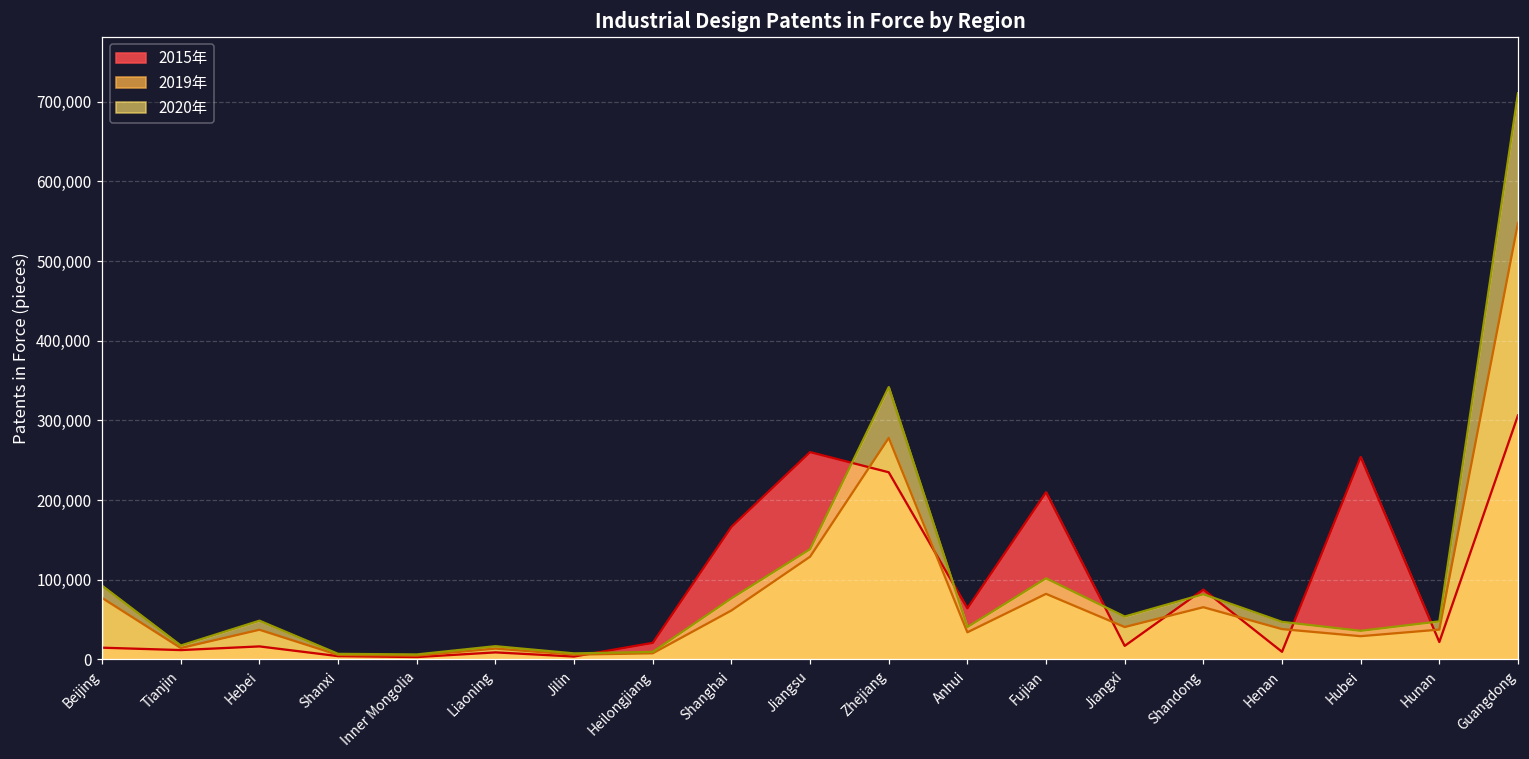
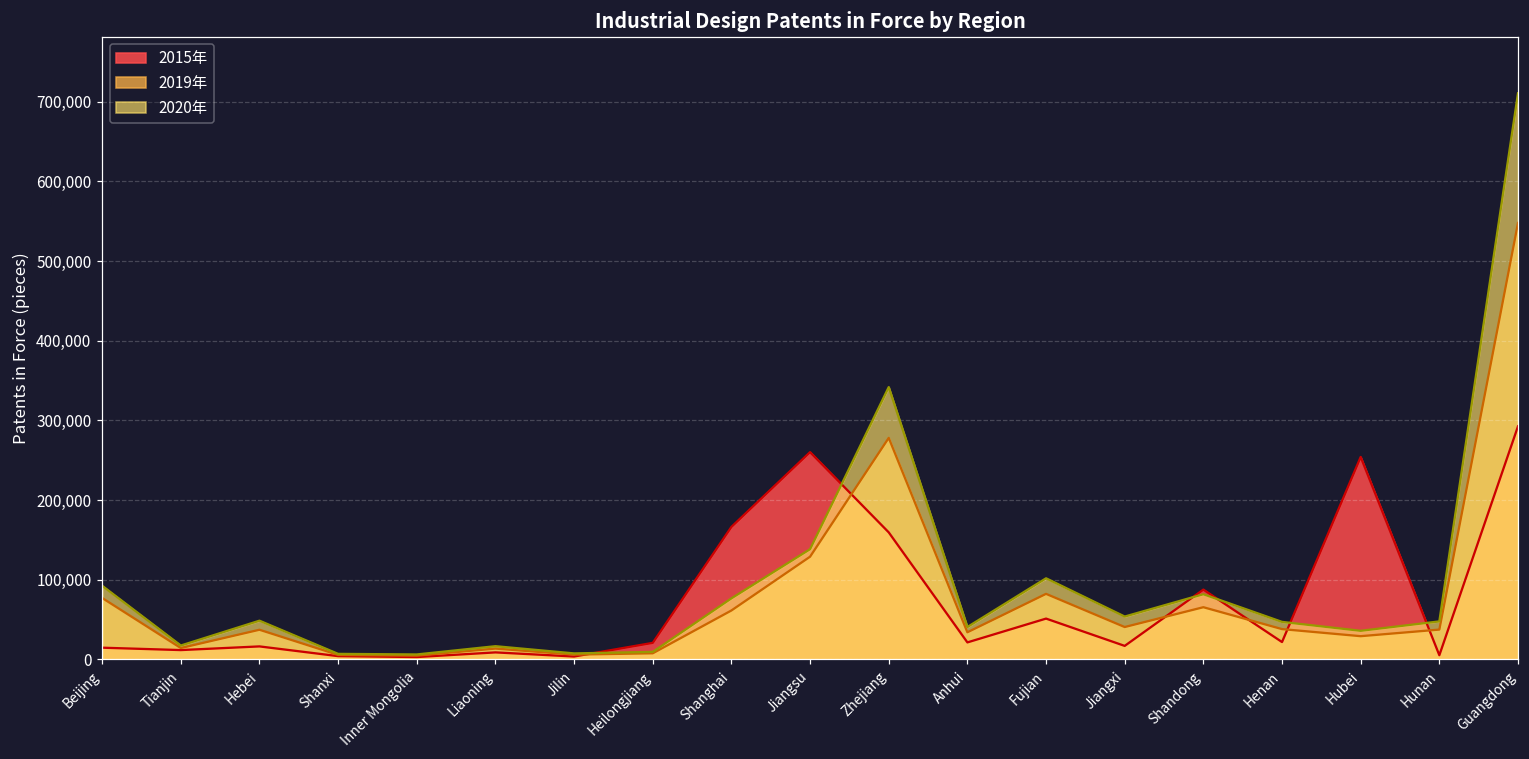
  {
    "2015年": {
      "Beijing": "10,000",
      "Hebei": "20,000",
      "Liaoning": "10,000",
      "Heilongjiang": "20,000",
      "Shanghai": "170,000",
      "Jiangsu": "260,000",
-     "Zhejiang": "230,000",
-     "Anhui": "60,000",
-     "Fujian": "210,000",
+     "Zhejiang": "160,000",
+     "Anhui": "20,000",
+     "Fujian": "50,000",
      "Jiangxi": "20,000",
      "Shandong": "90,000",
-     "Henan": "10,000",
+     "Henan": "20,000",
      "Hubei": "250,000",
-     "Hunan": "20,000",
-     "Guangdong": "310,000"
+     "Hunan": "10,000",
+     "Guangdong": "290,000"
    }
  }
